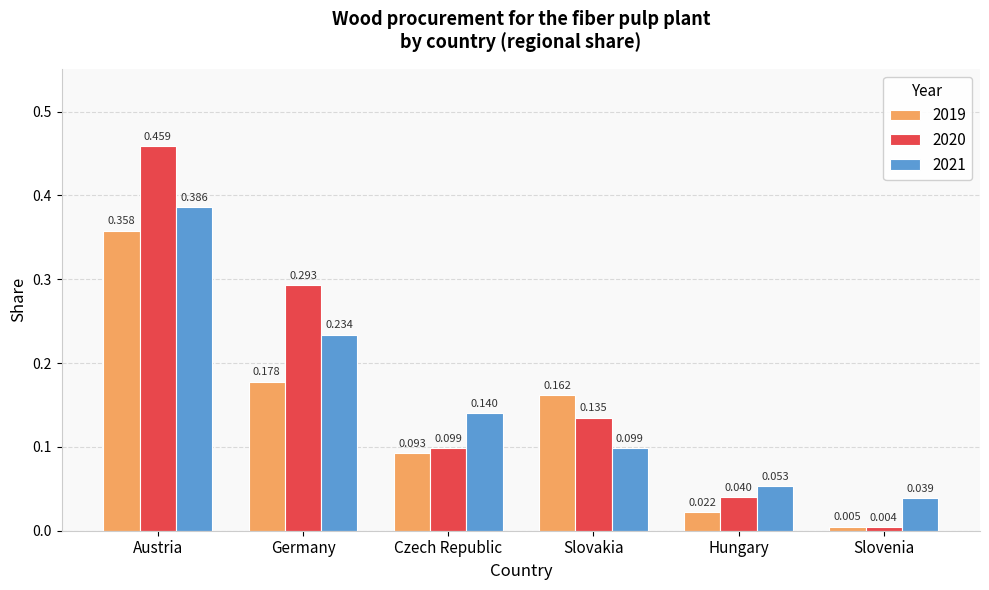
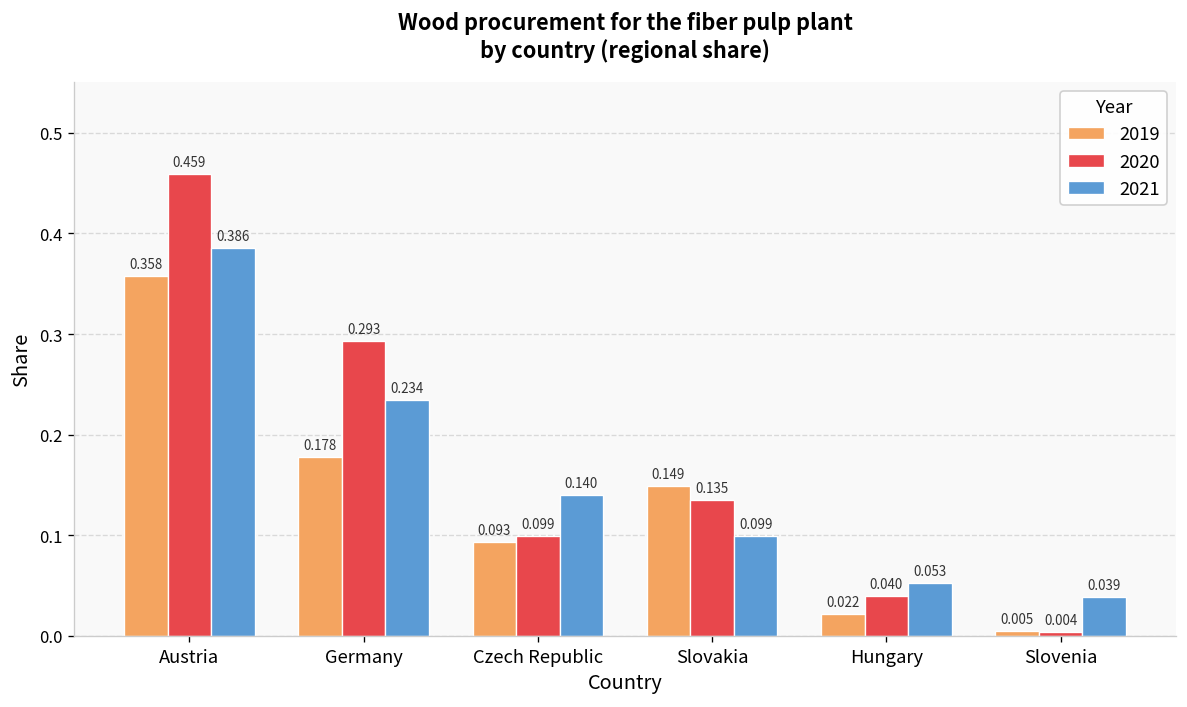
  {
    "2019": {
      "Austria": 0.358,
      "Germany": 0.178,
      "Czech Republic": 0.093,
-     "Slovakia": 0.162,
+     "Slovakia": 0.149,
      "Hungary": 0.022,
      "Slovenia": 0.005
    },
    "2020": {
      "Austria": 0.459,
      "Germany": 0.293,
      "Czech Republic": 0.099,
      "Slovakia": 0.135,
      "Hungary": 0.040,
      "Slovenia": 0.004
    },
    "2021": {
      "Austria": 0.386,
      "Germany": 0.234,
      "Czech Republic": 0.140,
      "Slovakia": 0.099,
      "Hungary": 0.053,
      "Slovenia": 0.039
    }
  }
